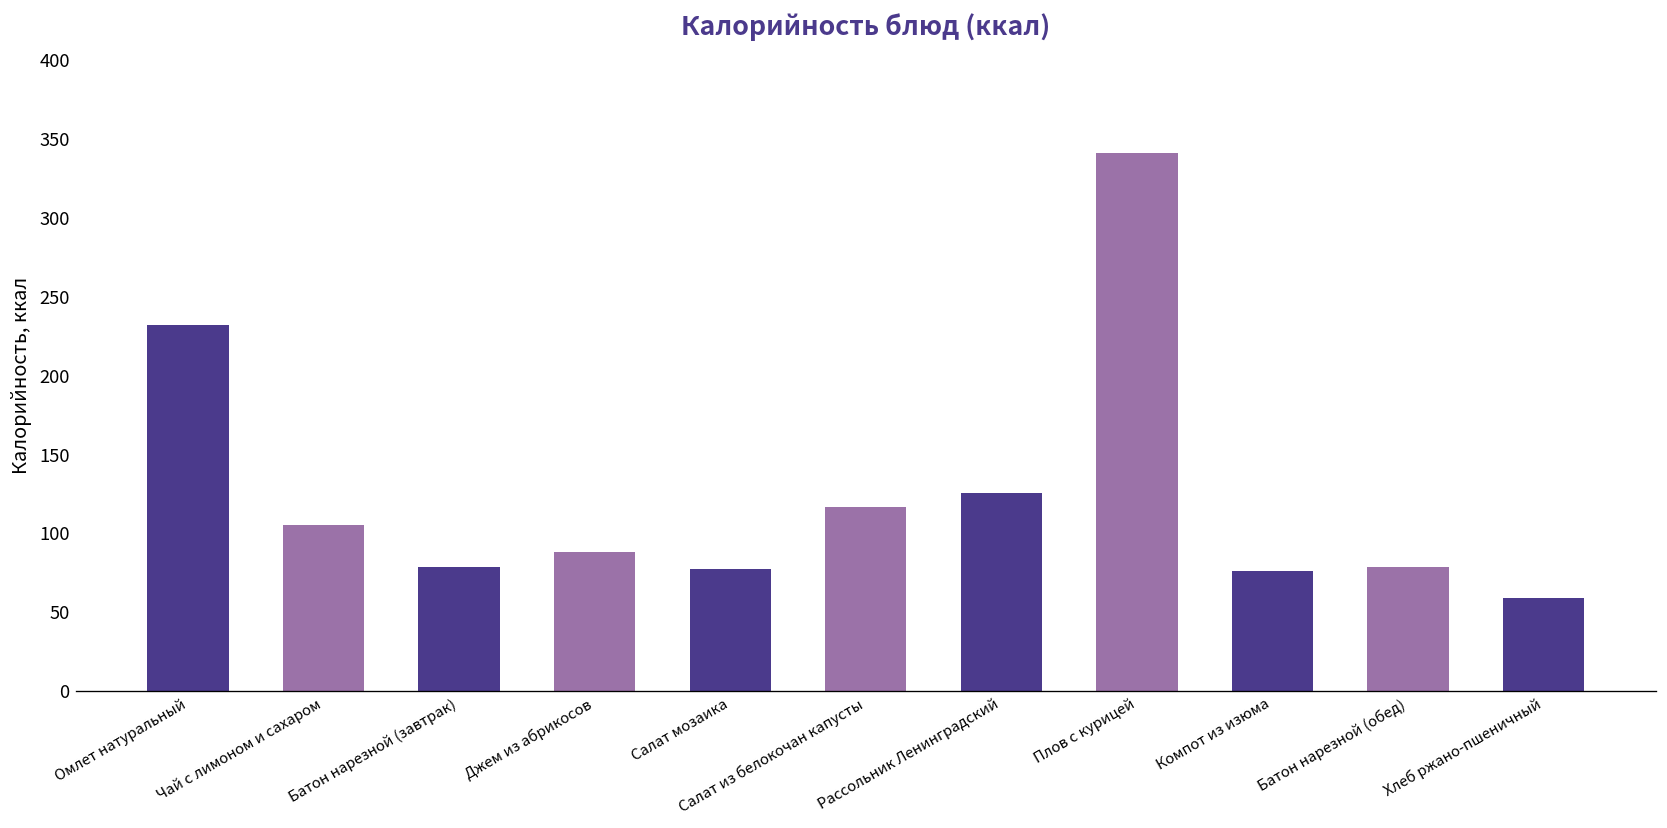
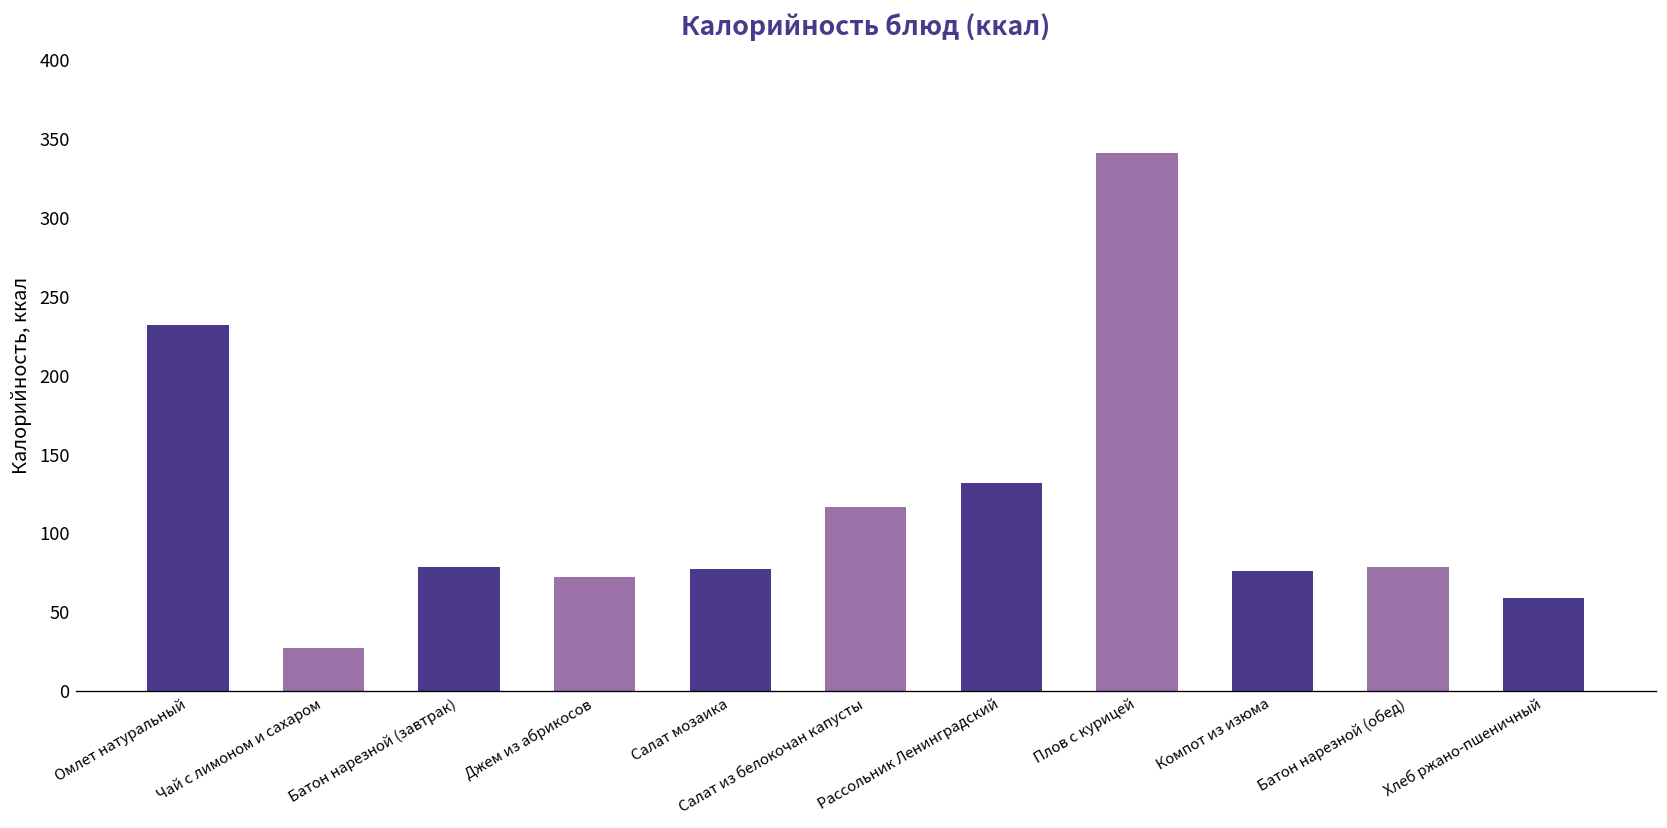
  {
    "Омлет натуральный": 232,
-   "Чай с лимоном и сахаром": 105,
+   "Чай с лимоном и сахаром": 27,
    "Батон нарезной (завтрак)": 79,
-   "Джем из абрикосов": 88,
+   "Джем из абрикосов": 72,
    "Салат мозаика": 77,
    "Салат из белокочан капусты": 116,
-   "Рассольник Ленинградский": 126,
+   "Рассольник Ленинградский": 132,
    "Плов с курицей": 342,
    "Компот из изюма": 76,
    "Батон нарезной (обед)": 79,
    "Хлеб ржано-пшеничный": 59
  }
